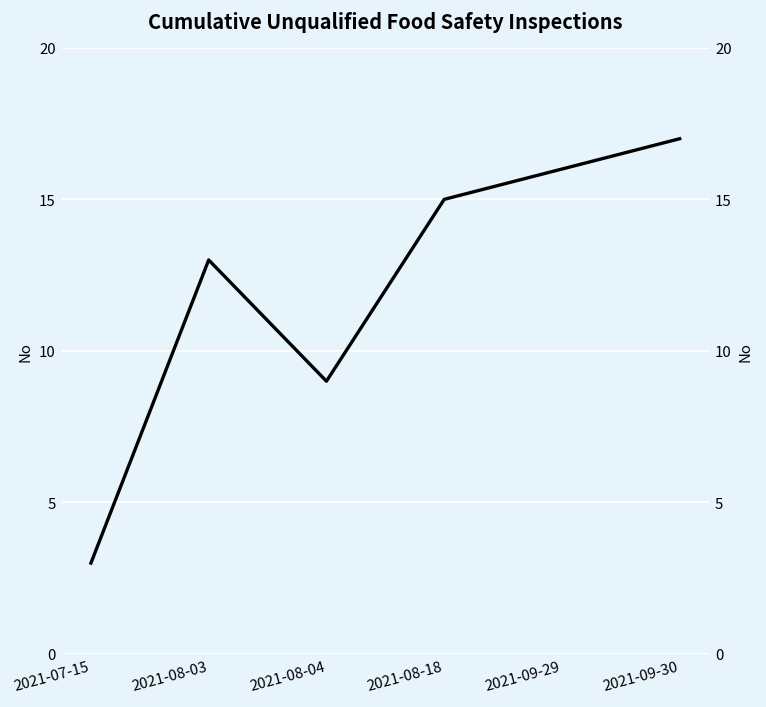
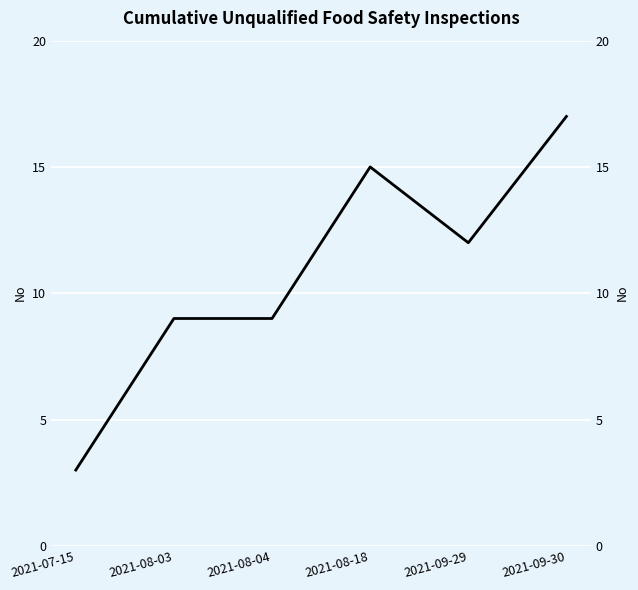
  {
    "2021-07-15": 3,
-   "2021-08-03": 13,
+   "2021-08-03": 9,
    "2021-08-04": 9,
    "2021-08-18": 15,
-   "2021-09-29": 16,
+   "2021-09-29": 12,
    "2021-09-30": 17
  }
